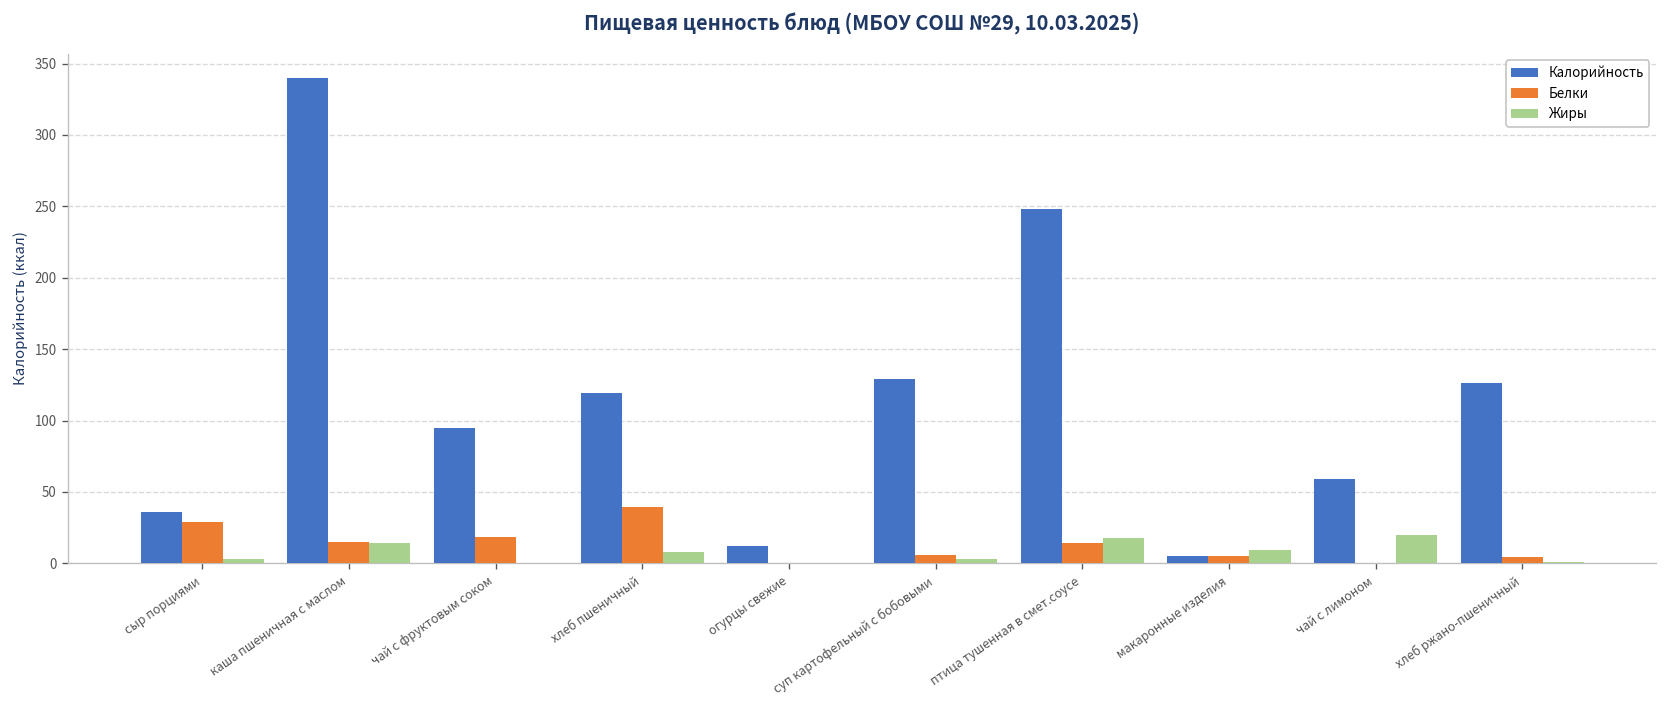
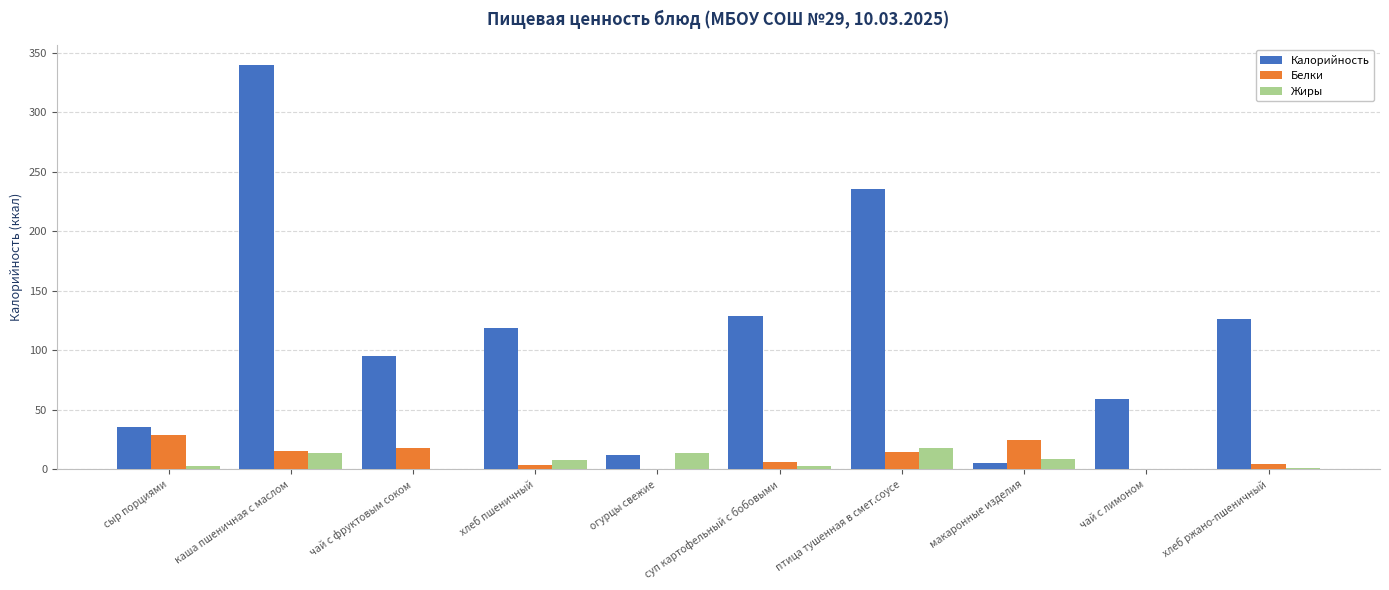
  {
    "Калорийность": {
      "сыр порциями": 36,
      "каша пшеничная с маслом": 340,
      "чай с фруктовым соком": 95,
      "хлеб пшеничный": 119,
      "огурцы свежие": 12,
      "суп картофельный с бобовыми": 129,
-     "птица тушенная в смет.соусе": 248,
+     "птица тушенная в смет.соусе": 236,
      "макаронные изделия": 5,
      "чай с лимоном": 59,
      "хлеб ржано-пшеничный": 126
    },
    "Белки": {
      "сыр порциями": 29,
      "каша пшеничная с маслом": 15,
      "чай с фруктовым соком": 18,
-     "хлеб пшеничный": 39,
+     "хлеб пшеничный": 4,
      "суп картофельный с бобовыми": 6,
      "птица тушенная в смет.соусе": 14,
-     "макаронные изделия": 5,
+     "макаронные изделия": 25,
      "хлеб ржано-пшеничный": 5
    },
    "Жиры": {
      "сыр порциями": 3,
      "каша пшеничная с маслом": 14,
      "хлеб пшеничный": 8,
-     "огурцы свежие": 0,
+     "огурцы свежие": 14,
      "суп картофельный с бобовыми": 3,
      "птица тушенная в смет.соусе": 18,
      "макаронные изделия": 9,
-     "чай с лимоном": 20
+     "чай с лимоном": 0
    }
  }
